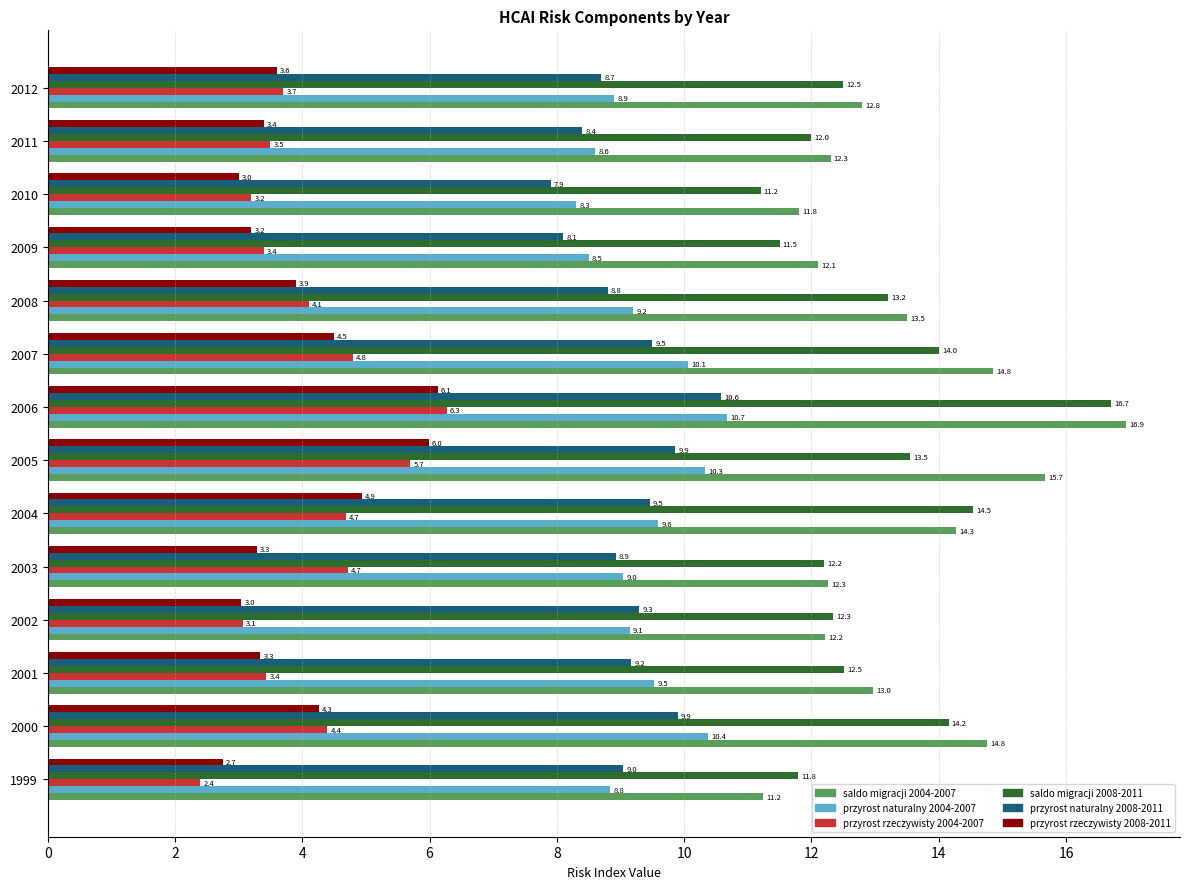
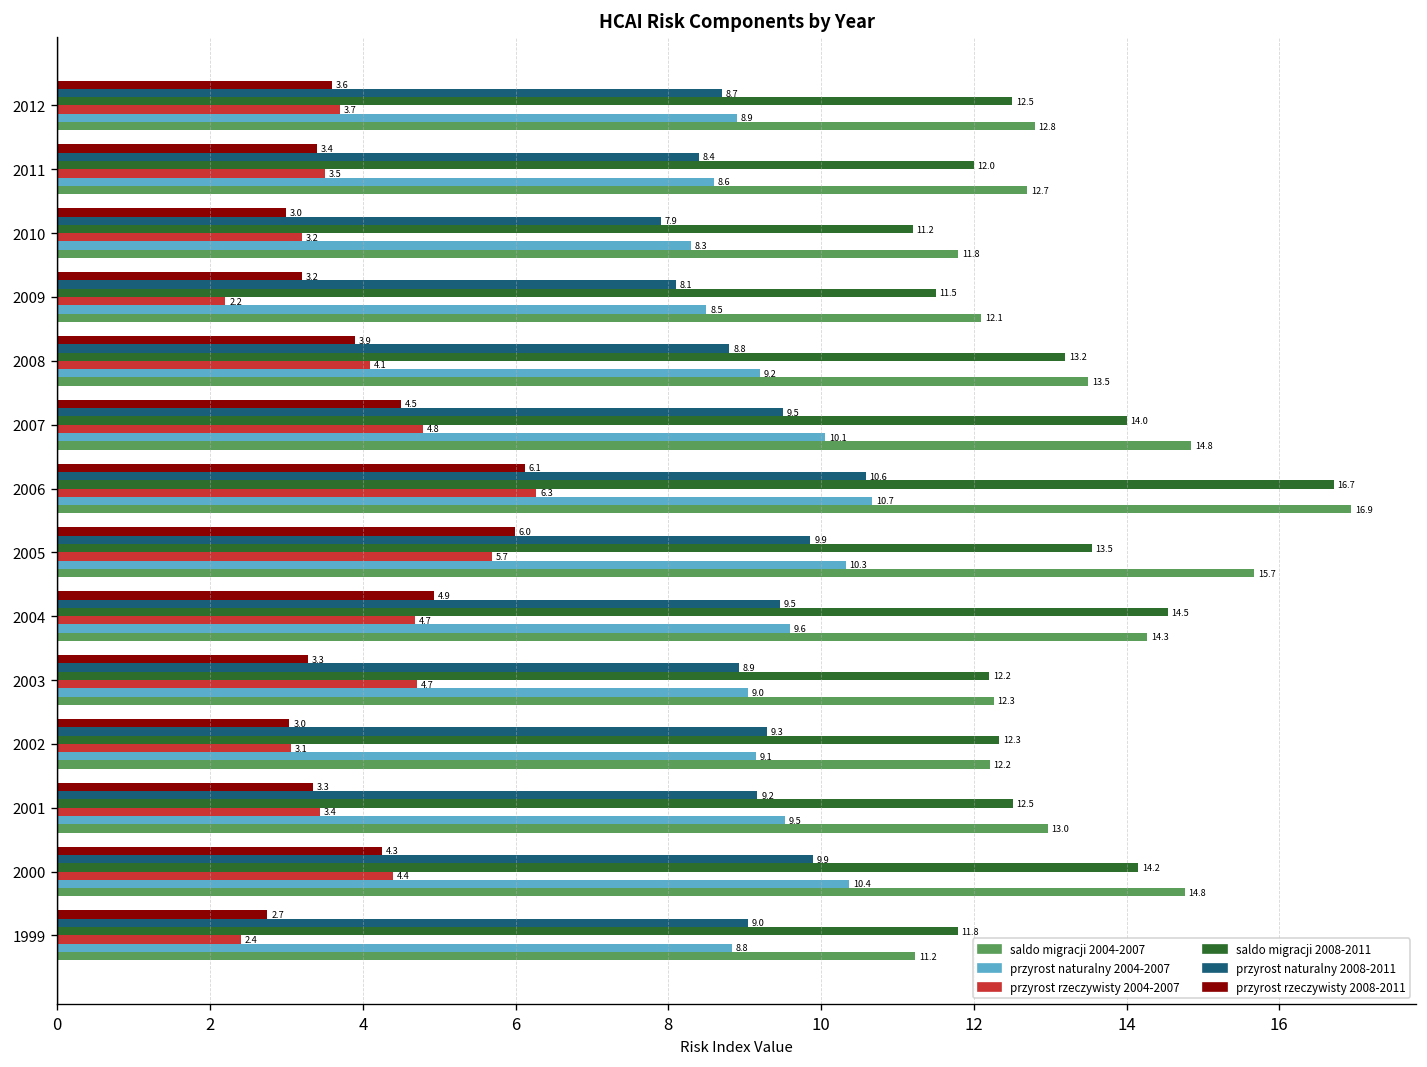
  {
    "saldo migracji 2004-2007": {
      "2012": 12.8,
-     "2011": 12.3,
+     "2011": 12.7,
      "2010": 11.8,
      "2009": 12.1,
      "2008": 13.5,
      "2007": 14.8,
      "2006": 16.9,
      "2005": 15.7,
      "2004": 14.3,
      "2003": 12.3,
      "2002": 12.2,
      "2001": 13.0,
      "2000": 14.8,
      "1999": 11.2
    },
    "przyrost naturalny 2004-2007": {
      "2012": 8.9,
      "2011": 8.6,
      "2010": 8.3,
      "2009": 8.5,
      "2008": 9.2,
      "2007": 10.1,
      "2006": 10.7,
      "2005": 10.3,
      "2004": 9.6,
      "2003": 9.0,
      "2002": 9.1,
      "2001": 9.5,
      "2000": 10.4,
      "1999": 8.8
    },
    "przyrost rzeczywisty 2004-2007": {
      "2012": 3.7,
      "2011": 3.5,
      "2010": 3.2,
-     "2009": 3.4,
+     "2009": 2.2,
      "2008": 4.1,
      "2007": 4.8,
      "2006": 6.3,
      "2005": 5.7,
      "2004": 4.7,
      "2003": 4.7,
      "2002": 3.1,
      "2001": 3.4,
      "2000": 4.4,
      "1999": 2.4
    },
    "saldo migracji 2008-2011": {
      "2012": 12.5,
      "2011": 12.0,
      "2010": 11.2,
      "2009": 11.5,
      "2008": 13.2,
      "2007": 14.0,
      "2006": 16.7,
      "2005": 13.5,
      "2004": 14.5,
      "2003": 12.2,
      "2002": 12.3,
      "2001": 12.5,
      "2000": 14.2,
      "1999": 11.8
    },
    "przyrost naturalny 2008-2011": {
      "2012": 8.7,
      "2011": 8.4,
      "2010": 7.9,
      "2009": 8.1,
      "2008": 8.8,
      "2007": 9.5,
      "2006": 10.6,
      "2005": 9.9,
      "2004": 9.5,
      "2003": 8.9,
      "2002": 9.3,
      "2001": 9.2,
      "2000": 9.9,
      "1999": 9.0
    },
    "przyrost rzeczywisty 2008-2011": {
      "2012": 3.6,
      "2011": 3.4,
      "2010": 3.0,
      "2009": 3.2,
      "2008": 3.9,
      "2007": 4.5,
      "2006": 6.1,
      "2005": 6.0,
      "2004": 4.9,
      "2003": 3.3,
      "2002": 3.0,
      "2001": 3.3,
      "2000": 4.3,
      "1999": 2.7
    }
  }
